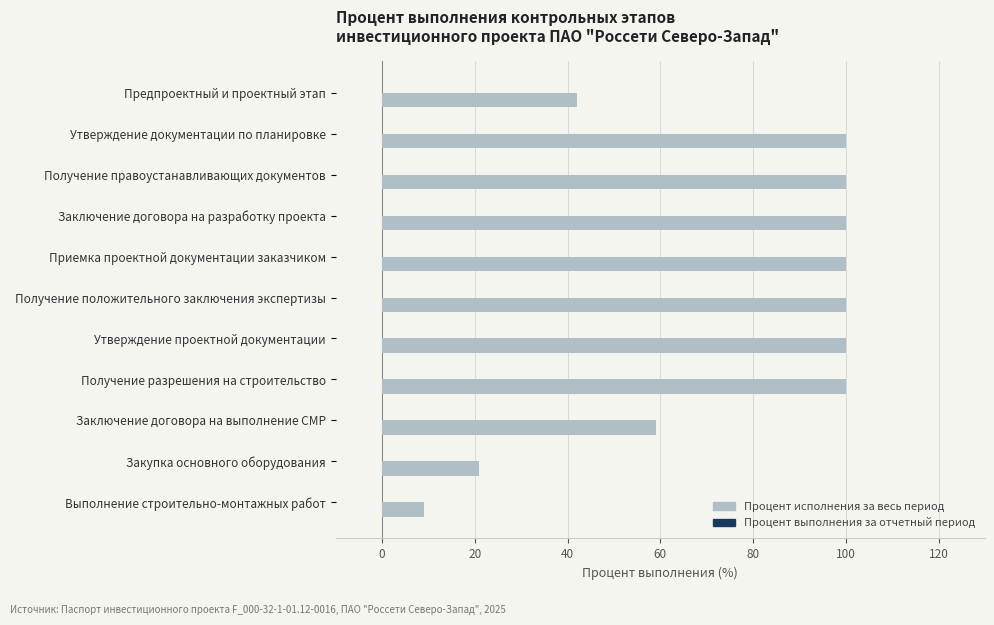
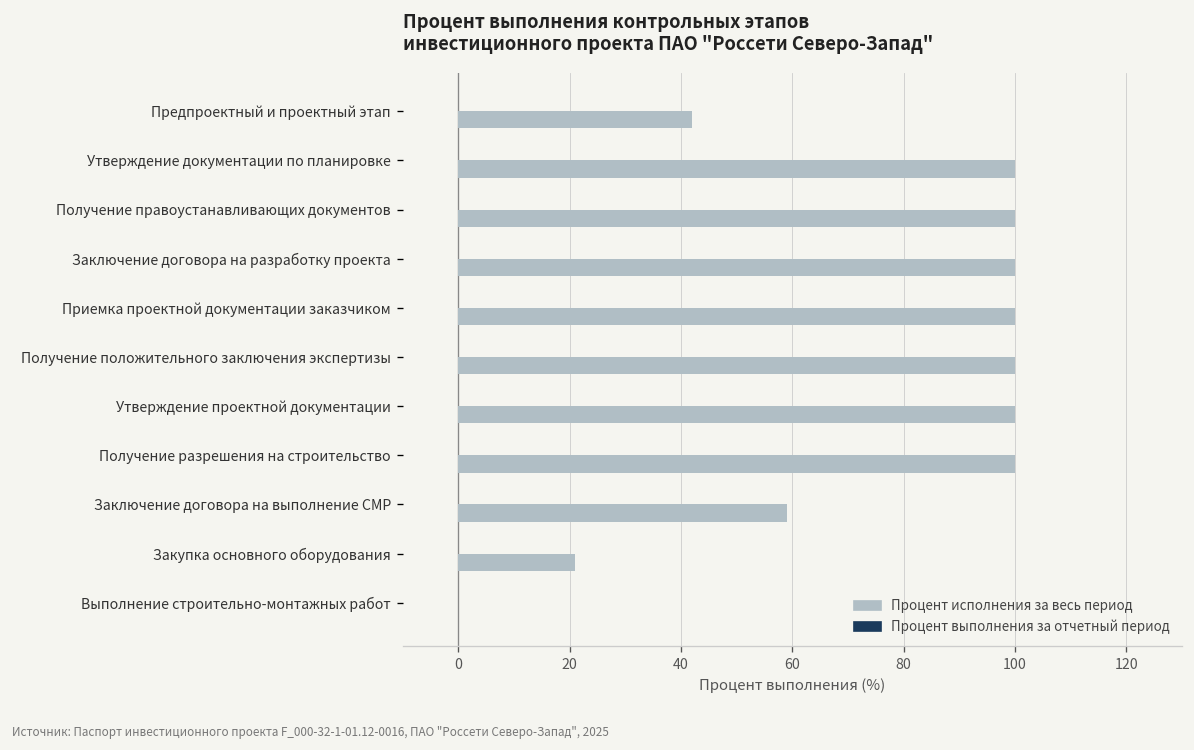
  {
    "Процент исполнения за весь период": {
      "Предпроектный и проектный этап": 42,
      "Утверждение документации по планировке": 100,
      "Получение правоустанавливающих документов": 100,
      "Заключение договора на разработку проекта": 100,
      "Приемка проектной документации заказчиком": 100,
      "Получение положительного заключения экспертизы": 100,
      "Утверждение проектной документации": 100,
      "Получение разрешения на строительство": 100,
      "Заключение договора на выполнение СМР": 59,
      "Закупка основного оборудования": 21,
-     "Выполнение строительно-монтажных работ": 9
+     "Выполнение строительно-монтажных работ": 0
    },
    "Процент выполнения за отчетный период": {
      "Предпроектный и проектный этап": 0,
      "Утверждение документации по планировке": 0,
      "Получение правоустанавливающих документов": 0,
      "Заключение договора на разработку проекта": 0,
      "Приемка проектной документации заказчиком": 0,
      "Получение положительного заключения экспертизы": 0,
      "Утверждение проектной документации": 0,
      "Получение разрешения на строительство": 0,
      "Заключение договора на выполнение СМР": 0,
      "Закупка основного оборудования": 0,
      "Выполнение строительно-монтажных работ": 0
    }
  }
